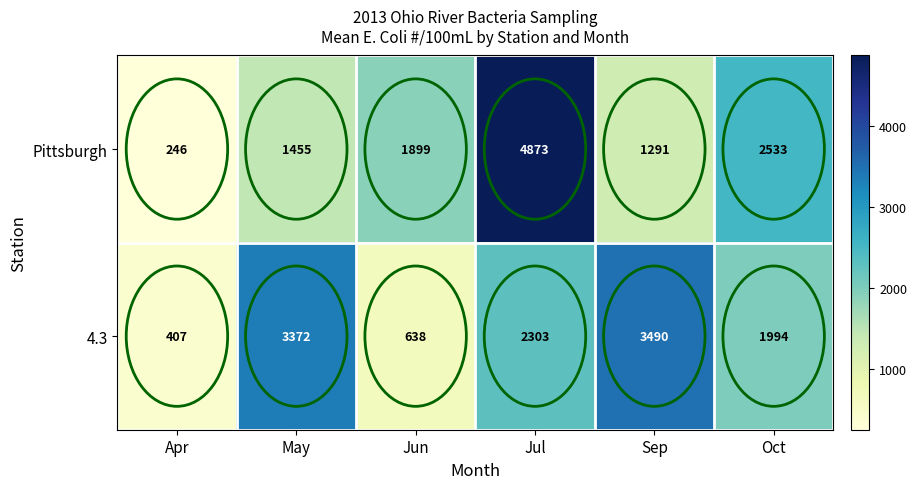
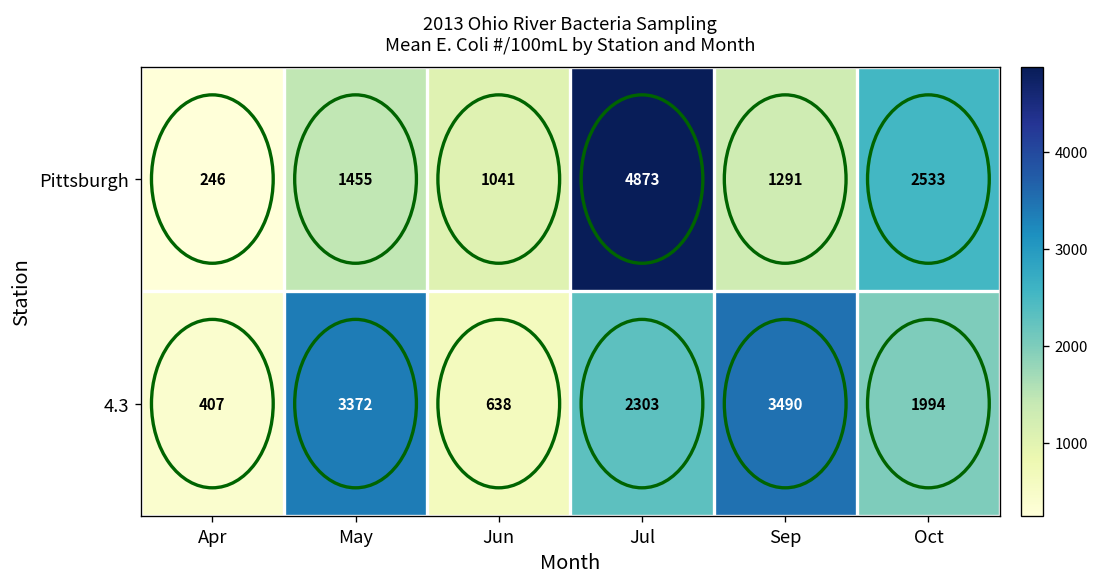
  {
    "Pittsburgh": {
      "Apr": 246,
      "May": 1455,
-     "Jun": 1899,
+     "Jun": 1041,
      "Jul": 4873,
      "Sep": 1291,
      "Oct": 2533
    },
    "4.3": {
      "Apr": 407,
      "May": 3372,
      "Jun": 638,
      "Jul": 2303,
      "Sep": 3490,
      "Oct": 1994
    }
  }
